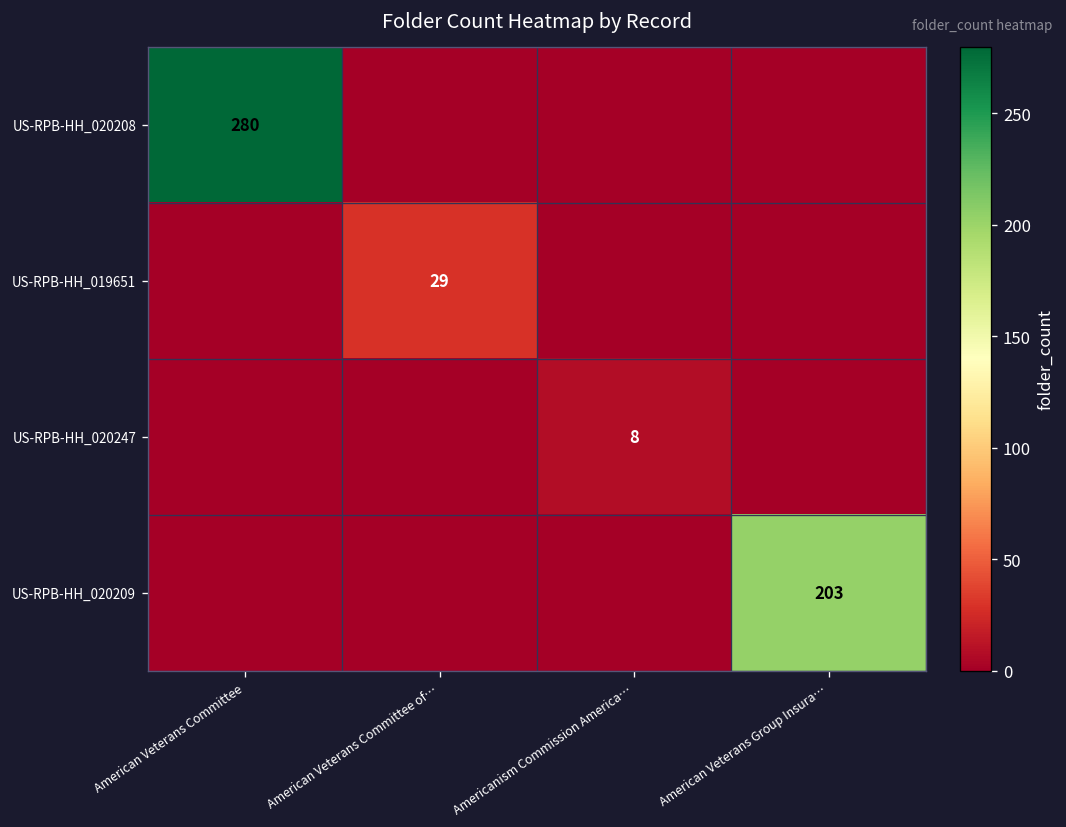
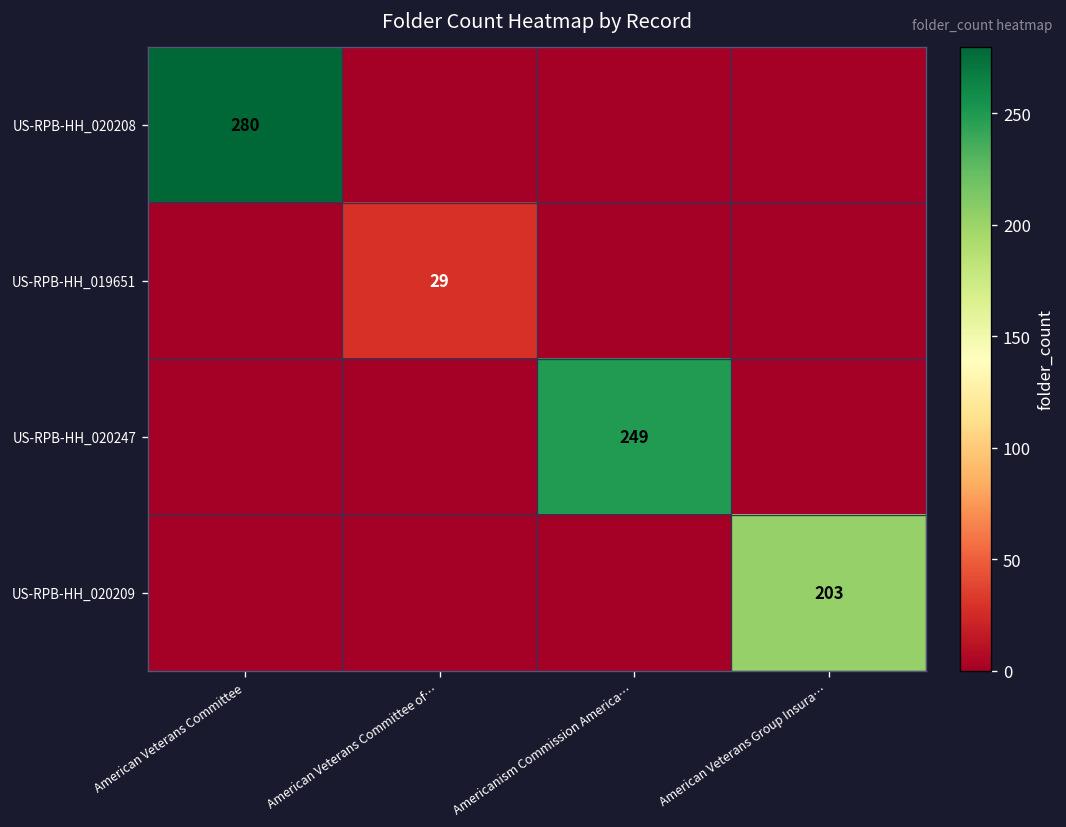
  {
    "US-RPB-HH_020208": {
      "American Veterans Committee": 280
    },
    "US-RPB-HH_019651": {
      "American Veterans Committee of…": 29
    },
    "US-RPB-HH_020247": {
-     "Americanism Commission America…": 8
+     "Americanism Commission America…": 249
    },
    "US-RPB-HH_020209": {
      "American Veterans Group Insura…": 203
    }
  }
